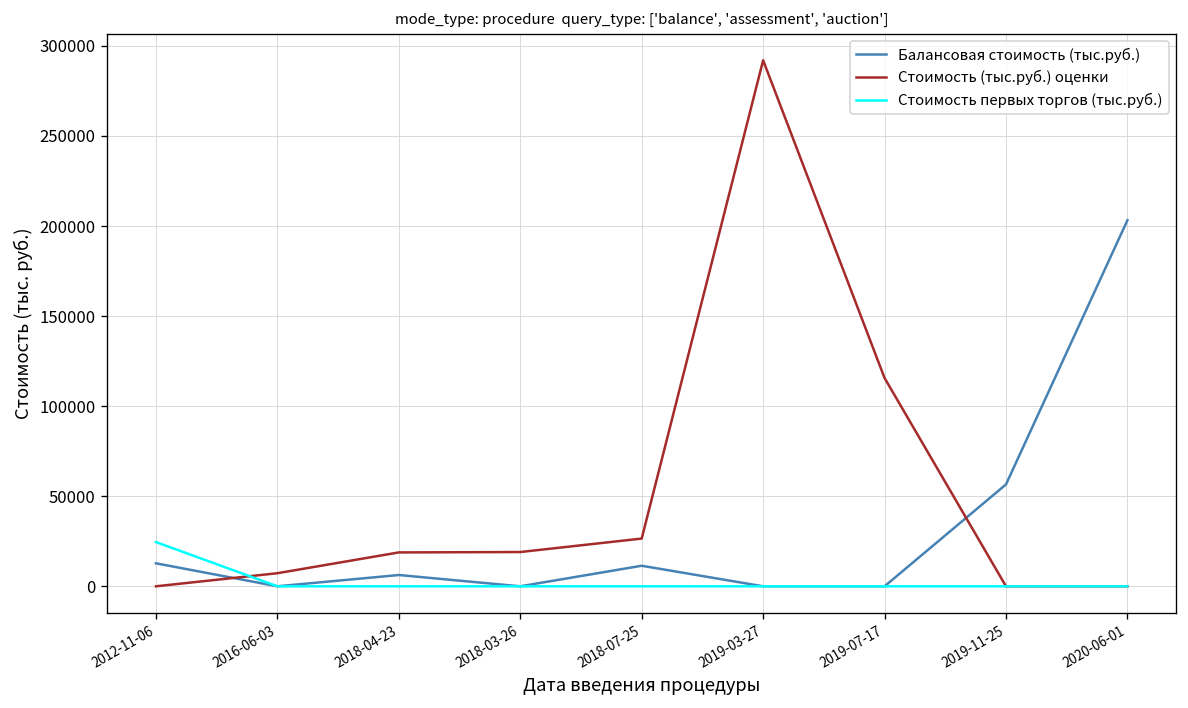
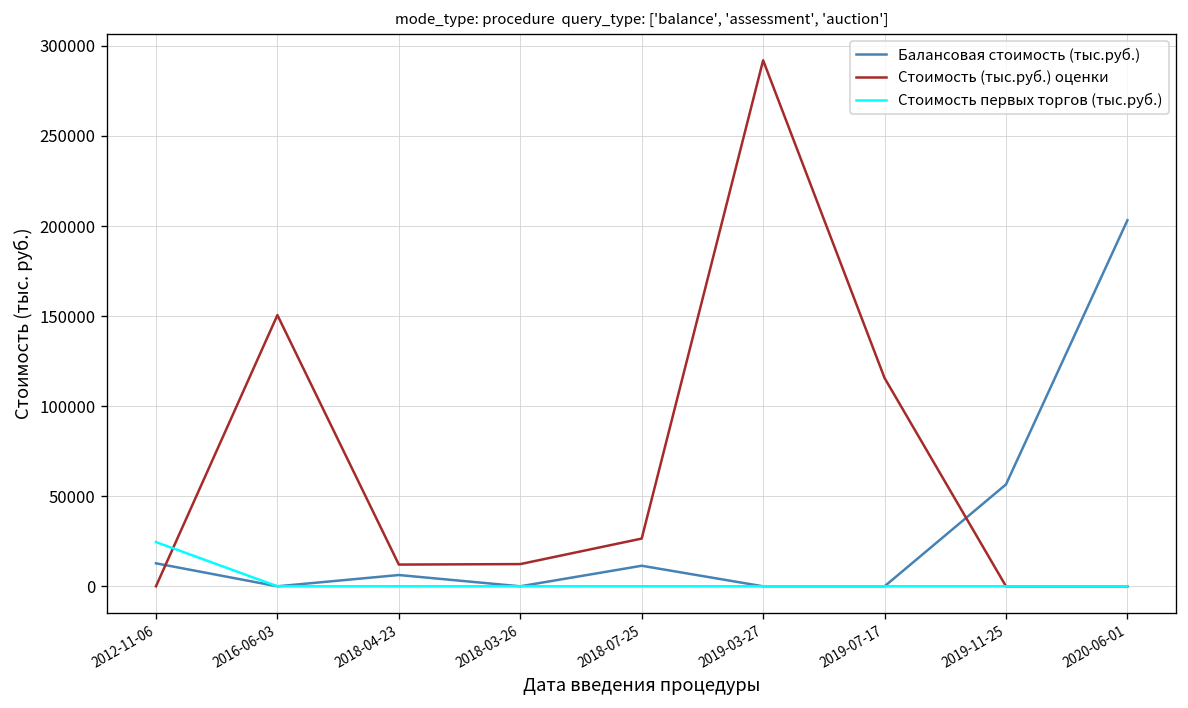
  {
    "Балансовая стоимость (тыс.руб.)": {
      "2012-11-06": 13000,
      "2018-04-23": 6000,
      "2018-07-25": 11000,
      "2019-11-25": 57000,
      "2020-06-01": 203000
    },
    "Стоимость (тыс.руб.) оценки": {
      "2012-11-06": 0,
-     "2016-06-03": 7000,
-     "2018-04-23": 19000,
-     "2018-03-26": 19000,
+     "2016-06-03": 151000,
+     "2018-04-23": 12000,
+     "2018-03-26": 12000,
      "2018-07-25": 26000,
      "2019-03-27": 292000,
      "2019-07-17": 116000
    },
    "Стоимость первых торгов (тыс.руб.)": {
      "2012-11-06": 25000,
      "2018-04-23": 0,
      "2018-07-25": 0
    }
  }
